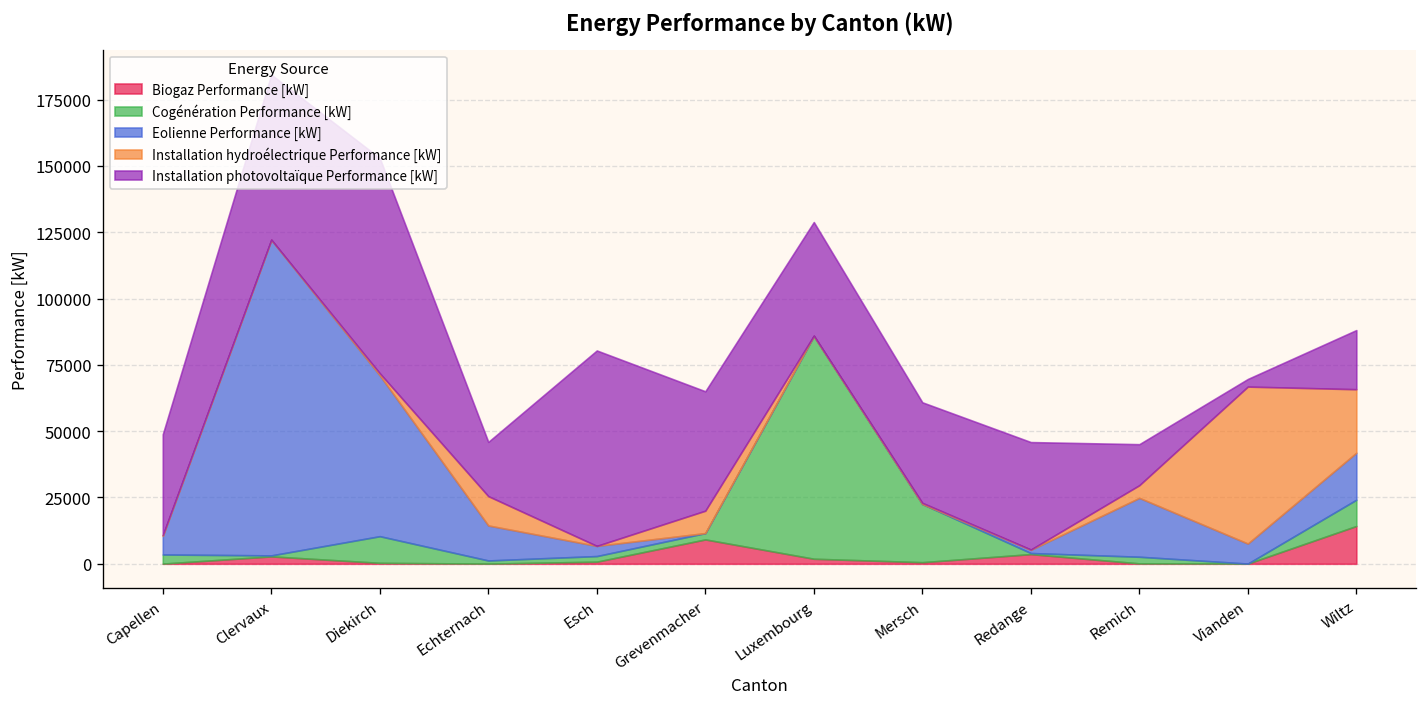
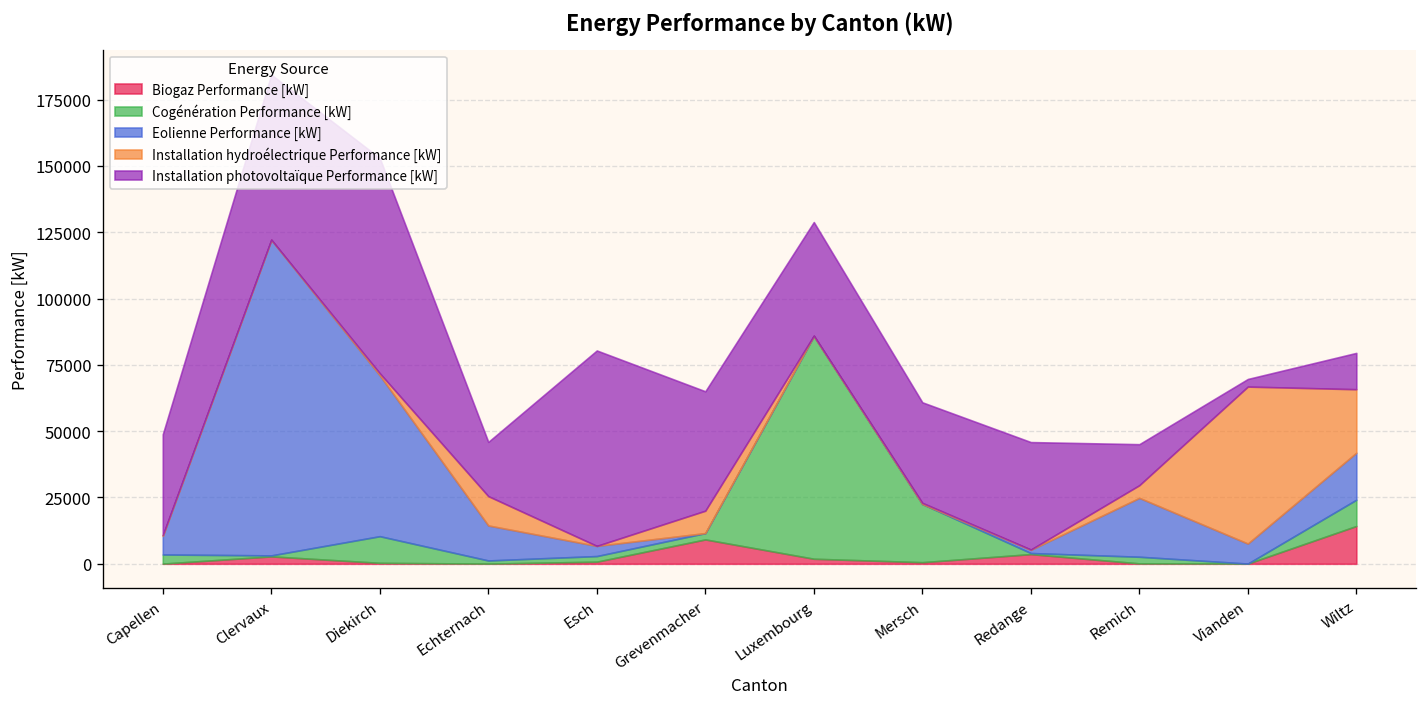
  {
    "Biogaz Performance [kW]": {
      "Grevenmacher": 9000,
      "Luxembourg": 2000,
      "Wiltz": 14000
    },
    "Cogénération Performance [kW]": {
      "Capellen": 3000,
      "Diekirch": 10000,
      "Echternach": 1000,
      "Esch": 2000,
      "Remich": 3000,
      "Wiltz": 10000
    },
    "Eolienne Performance [kW]": {
      "Echternach": 13000,
      "Remich": 22000,
      "Vianden": 8000,
      "Wiltz": 18000
    },
    "Installation hydroélectrique Performance [kW]": {
      "Echternach": 11000,
      "Grevenmacher": 8000,
      "Remich": 5000,
      "Vianden": 59000,
      "Wiltz": 24000
    },
    "Installation photovoltaïque Performance [kW]": {
      "Capellen": 38000,
      "Echternach": 20000,
      "Esch": 74000,
      "Grevenmacher": 45000,
      "Luxembourg": 43000,
      "Mersch": 38000,
      "Redange": 41000,
      "Remich": 15000,
      "Vianden": 3000,
-     "Wiltz": 22000
+     "Wiltz": 14000
    }
  }
